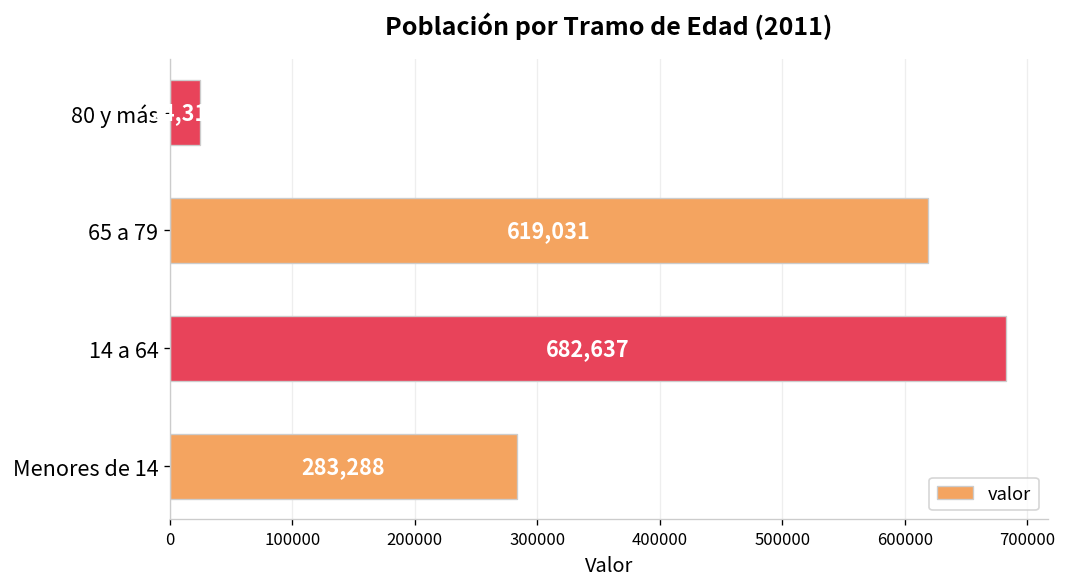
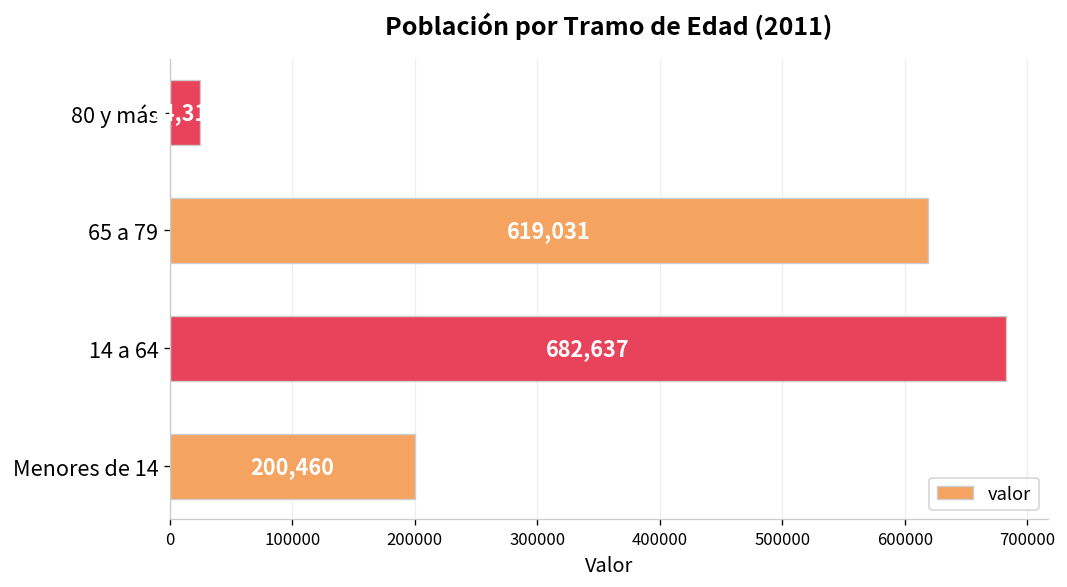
  {
    "65 a 79": "619,031",
    "14 a 64": "682,637",
-   "Menores de 14": "283,288"
+   "Menores de 14": "200,460"
  }
